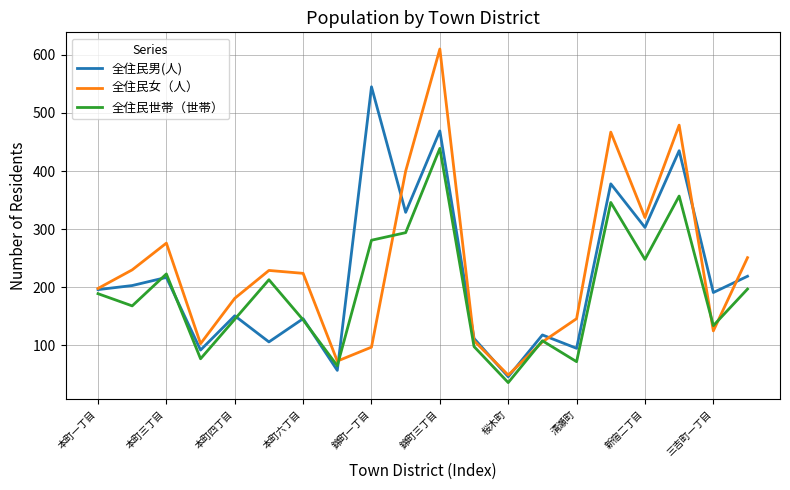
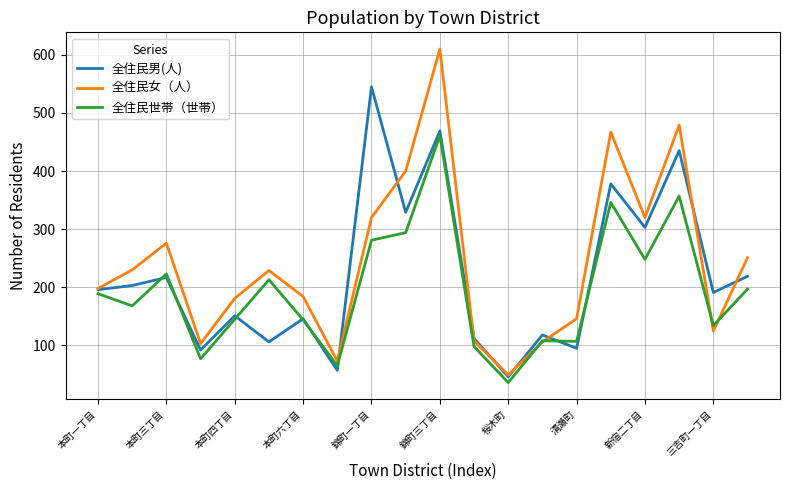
  {
    "全住民男(人)": {
      "本町三丁目": 220,
      "本町四丁目": 150,
      "錦町一丁目": 550,
      "錦町三丁目": 470,
      "清瀬町": 100,
      "新宿二丁目": 300,
      "三吉町一丁目": 190
    },
    "全住民女（人）": {
      "本町三丁目": 280,
      "本町四丁目": 180,
-     "本町六丁目": 220,
-     "錦町一丁目": 100,
+     "本町六丁目": 180,
+     "錦町一丁目": 320,
      "錦町三丁目": 610,
      "清瀬町": 150,
      "新宿二丁目": 320,
      "三吉町一丁目": 130
    },
    "全住民世帯（世帯）": {
      "本町一丁目": 190,
      "本町三丁目": 220,
      "本町四丁目": 150,
      "錦町一丁目": 280,
-     "錦町三丁目": 440,
+     "錦町三丁目": 460,
      "桜木町": 40,
-     "清瀬町": 70,
+     "清瀬町": 110,
      "新宿二丁目": 250,
      "三吉町一丁目": 130
    }
  }
